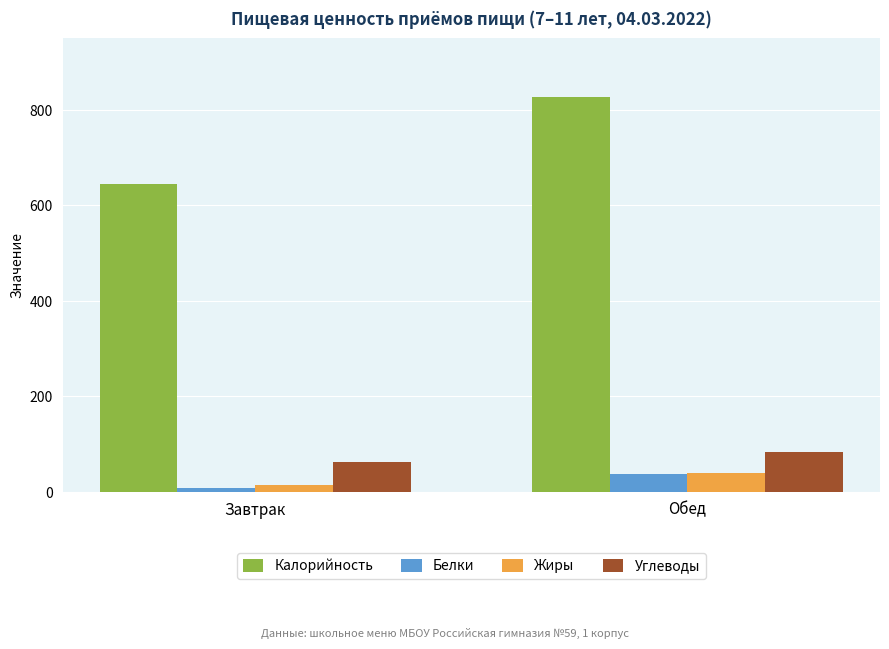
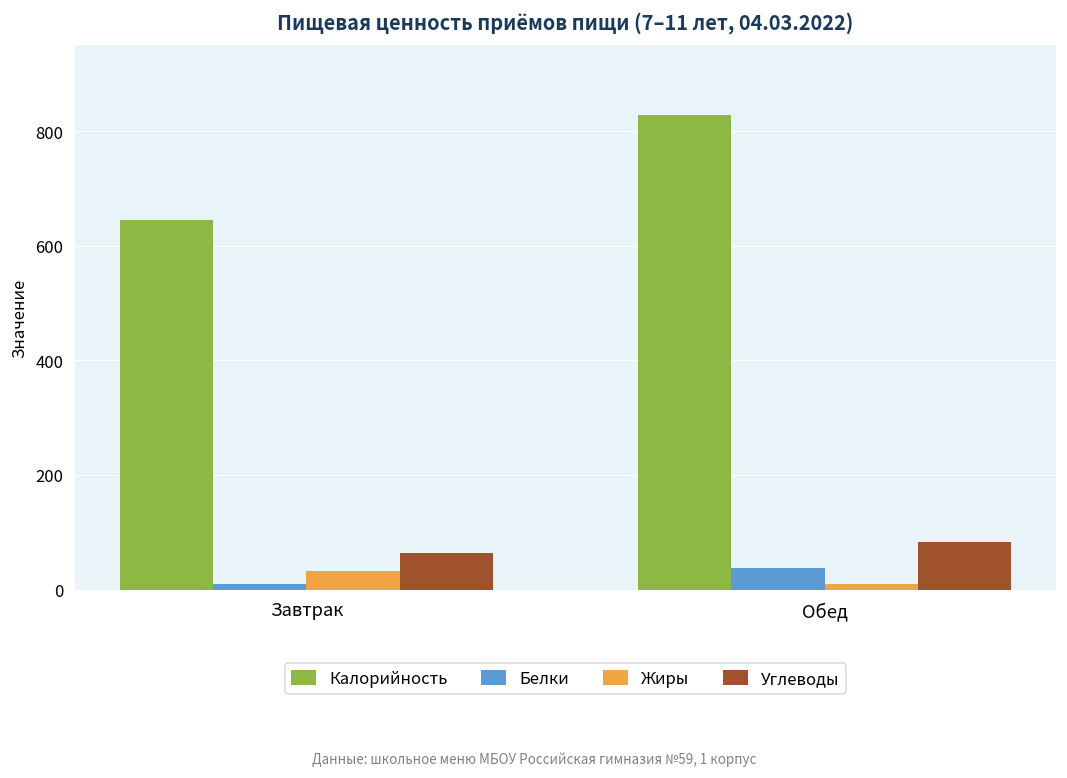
  {
    "Калорийность": {
      "Завтрак": 650,
      "Обед": 830
    },
    "Белки": {
      "Завтрак": 10,
      "Обед": 40
    },
    "Жиры": {
-     "Завтрак": 10,
-     "Обед": 40
+     "Завтрак": 30,
+     "Обед": 10
    },
    "Углеводы": {
      "Завтрак": 60,
      "Обед": 80
    }
  }
